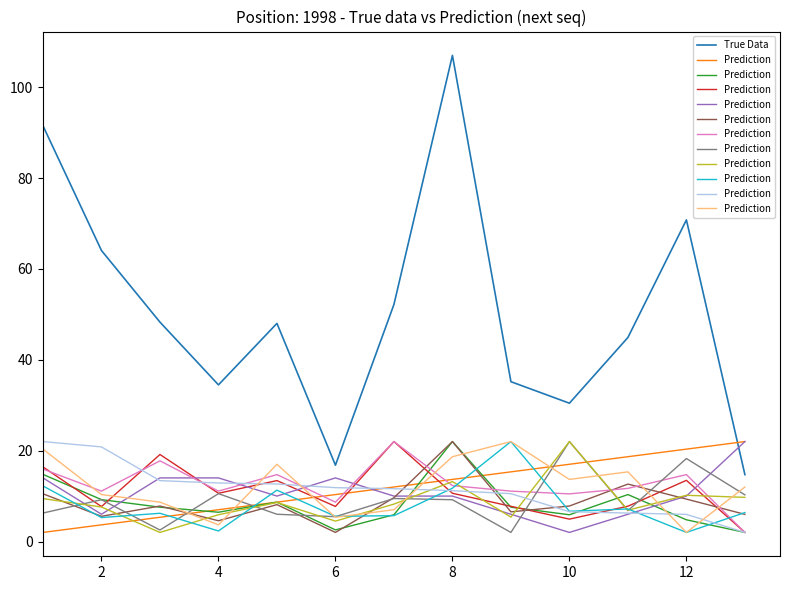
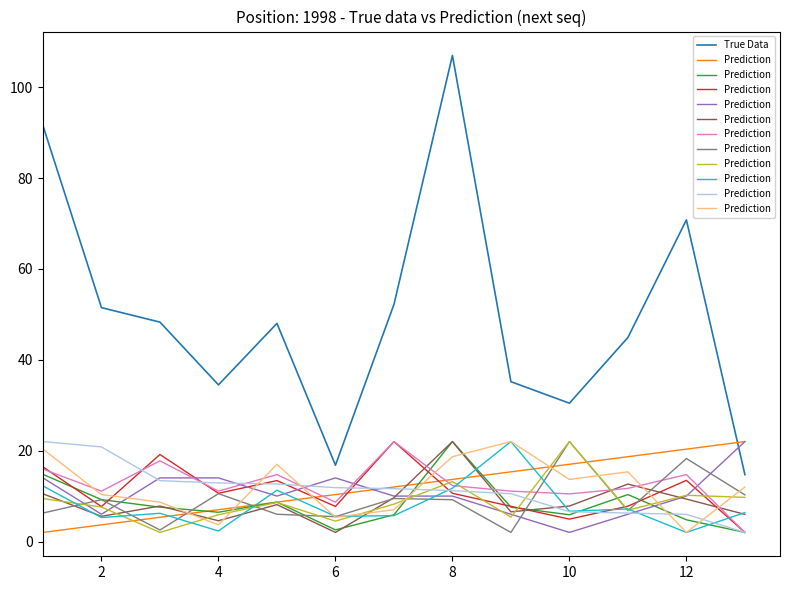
  {
    "True Data": {
-     "2": 64,
+     "2": 51,
      "4": 34,
      "6": 17,
      "8": 107,
      "10": 30,
      "12": 71
    }
  }
